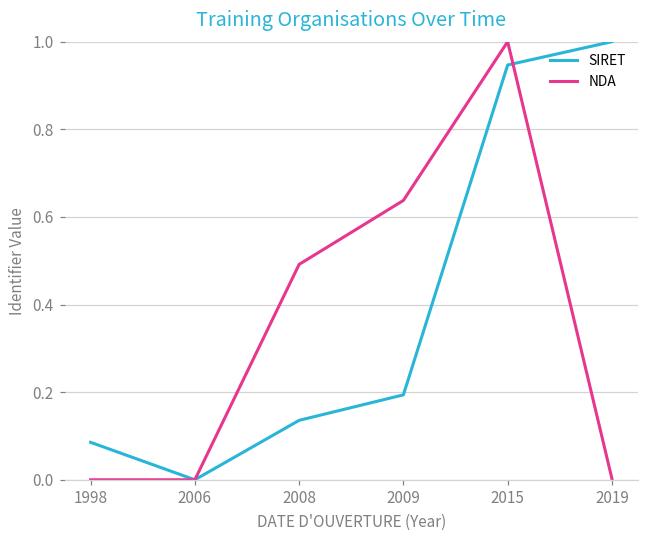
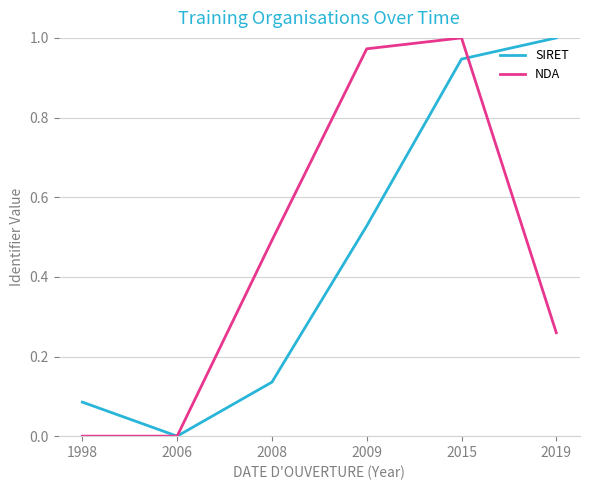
  {
    "SIRET": {
      "1998": 0.09,
      "2008": 0.14,
-     "2009": 0.19,
+     "2009": 0.53,
      "2015": 0.95,
      "2019": 1.00
    },
    "NDA": {
      "1998": 0.00,
      "2008": 0.49,
-     "2009": 0.64,
+     "2009": 0.97,
      "2015": 1.00,
-     "2019": 0.00
+     "2019": 0.26
    }
  }
